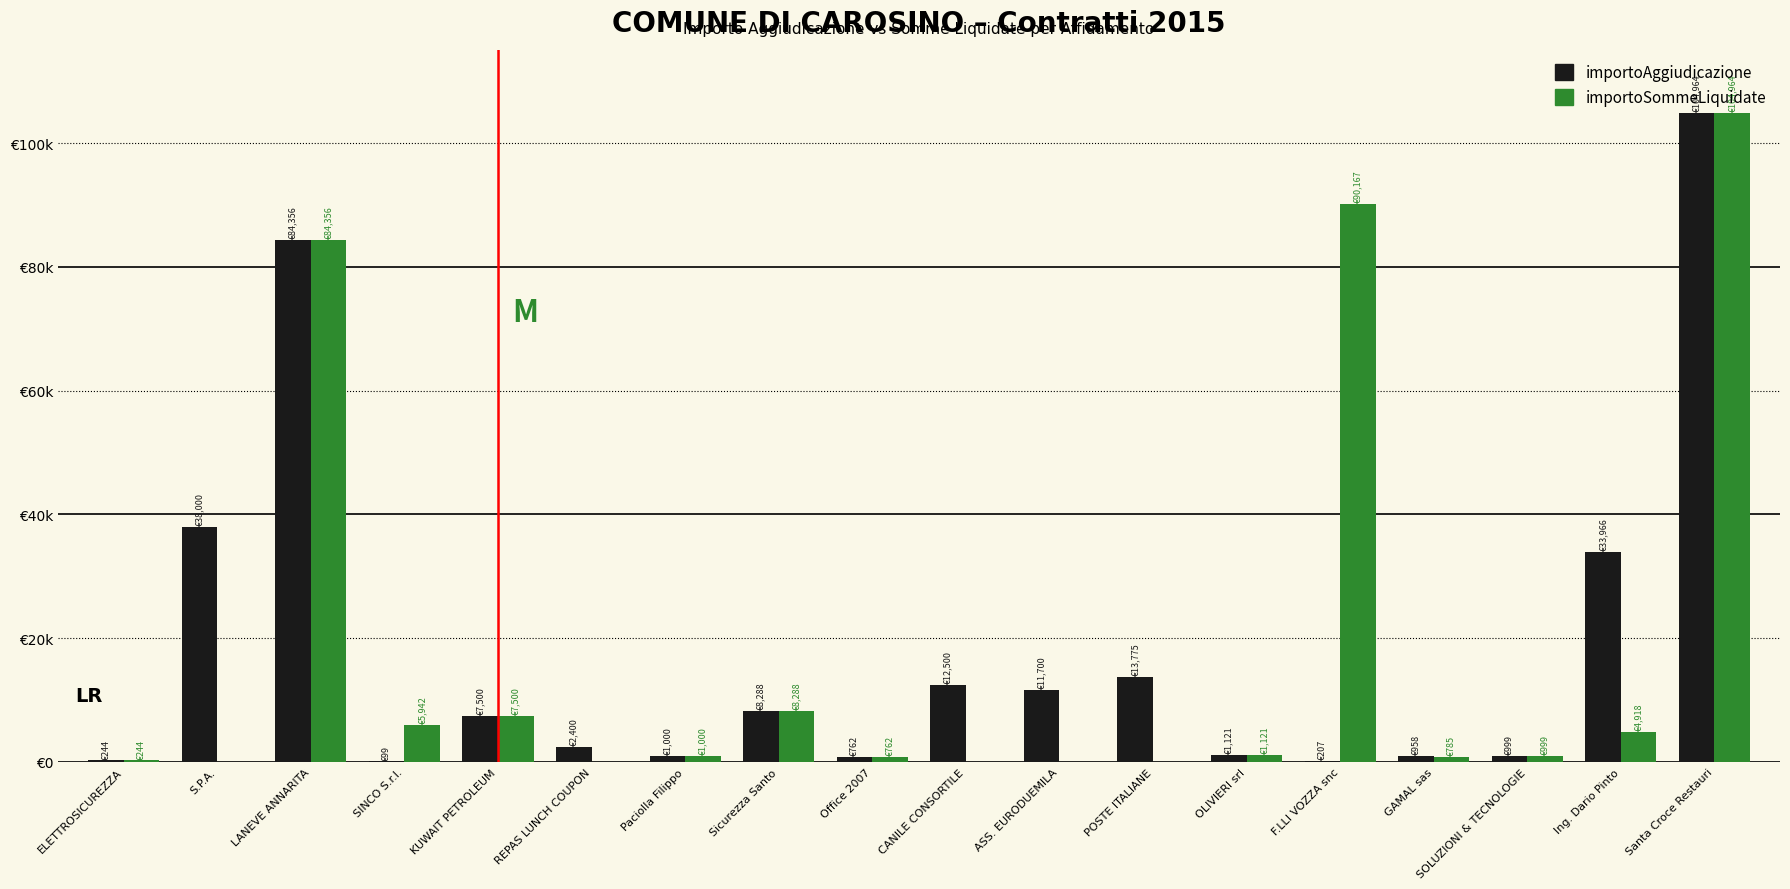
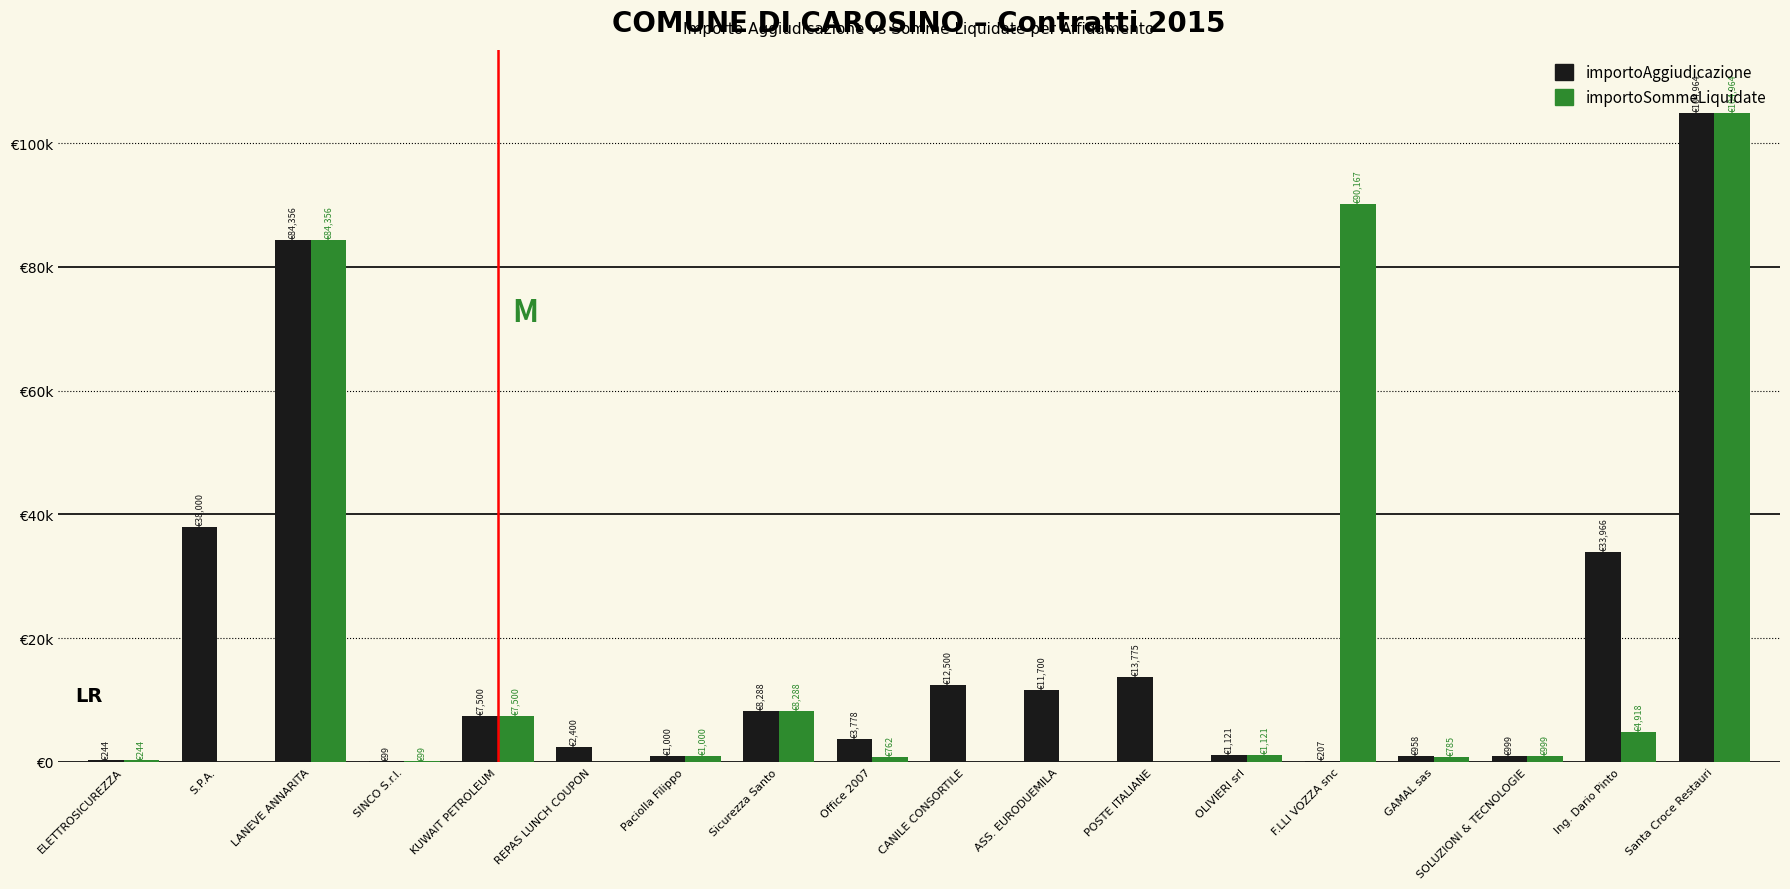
  {
    "importoAggiudicazione": {
      "ELETTROSICUREZZA": "€244",
      "S.P.A.": "€38,000",
      "LANEVE ANNARITA": "€84,356",
      "SINCO S.r.l.": "€99",
      "KUWAIT PETROLEUM": "€7,500",
      "REPAS LUNCH COUPON": "€2,400",
      "Paciolla Filippo": "€1,000",
      "Sicurezza Santo": "€8,288",
-     "Office 2007": "€762",
+     "Office 2007": "€3,778",
      "CANILE CONSORTILE": "€12,500",
      "ASS. EURODUEMILA": "€11,700",
      "POSTE ITALIANE": "€13,775",
      "OLIVIERI srl": "€1,121",
      "F.LLI VOZZA snc": "€207",
      "GAMAL sas": "€958",
      "SOLUZIONI & TECNOLOGIE": "€999",
      "Ing. Dario Pinto": "€33,966",
      "Santa Croce Restauri": "€104,964"
    },
    "importoSommeLiquidate": {
      "ELETTROSICUREZZA": "€244",
      "LANEVE ANNARITA": "€84,356",
-     "SINCO S.r.l.": "€5,942",
+     "SINCO S.r.l.": "€99",
      "KUWAIT PETROLEUM": "€7,500",
      "Paciolla Filippo": "€1,000",
      "Sicurezza Santo": "€8,288",
      "Office 2007": "€762",
      "OLIVIERI srl": "€1,121",
      "F.LLI VOZZA snc": "€90,167",
      "GAMAL sas": "€785",
      "SOLUZIONI & TECNOLOGIE": "€999",
      "Ing. Dario Pinto": "€4,918",
      "Santa Croce Restauri": "€104,964"
    }
  }
